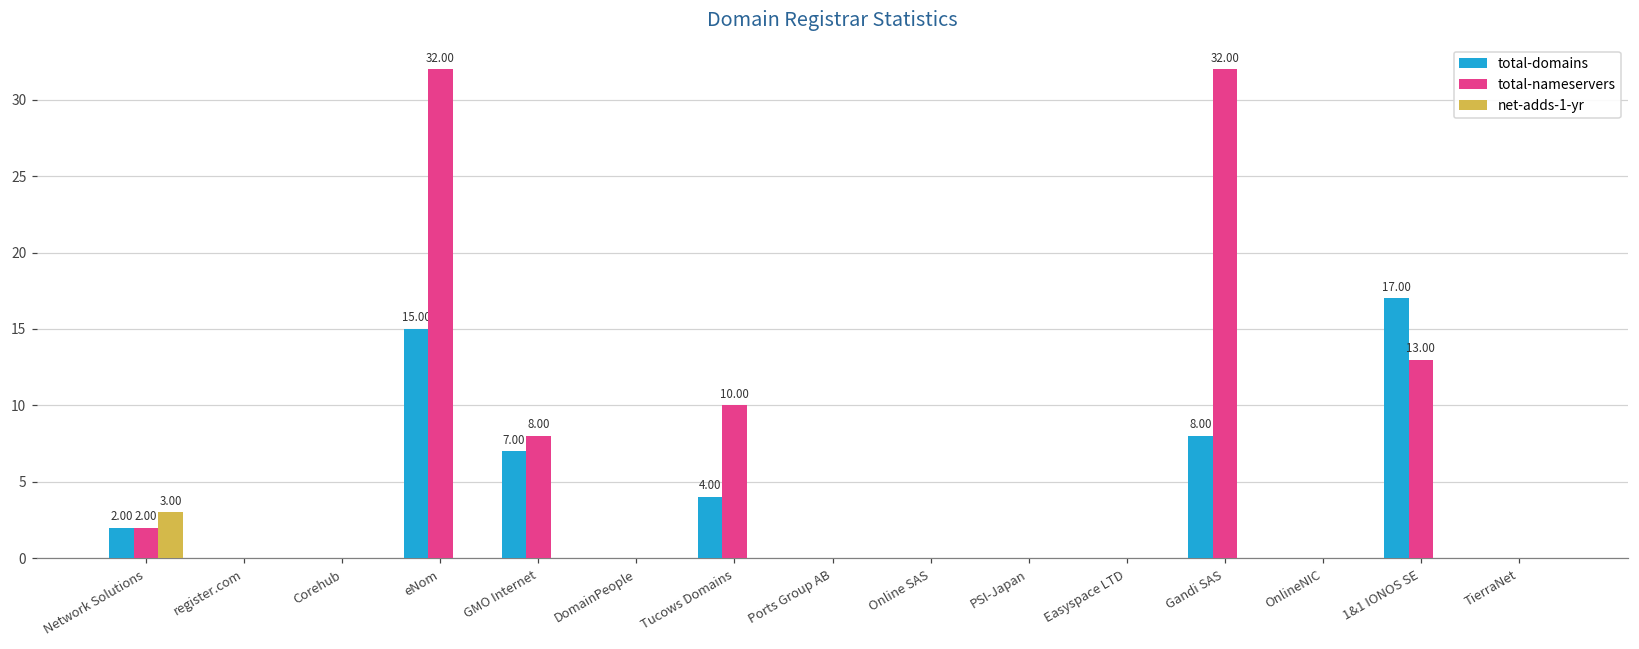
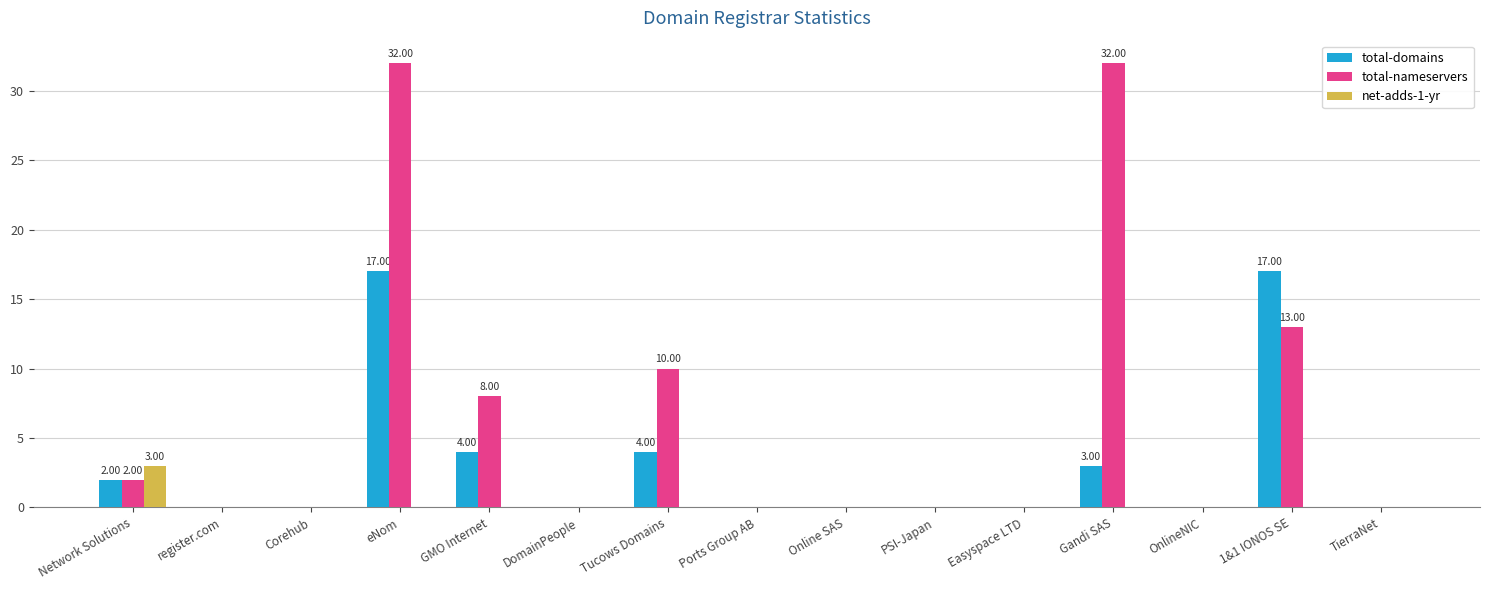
  {
    "total-domains": {
      "Network Solutions": 2.00,
-     "eNom": 15.00,
-     "GMO Internet": 7.00,
+     "eNom": 17.00,
+     "GMO Internet": 4.00,
      "Tucows Domains": 4.00,
-     "Gandi SAS": 8.00,
+     "Gandi SAS": 3.00,
      "1&1 IONOS SE": 17.00
    },
    "total-nameservers": {
      "Network Solutions": 2.00,
      "eNom": 32.00,
      "GMO Internet": 8.00,
      "Tucows Domains": 10.00,
      "Gandi SAS": 32.00,
      "1&1 IONOS SE": 13.00
    },
    "net-adds-1-yr": {
      "Network Solutions": 3.00
    }
  }
